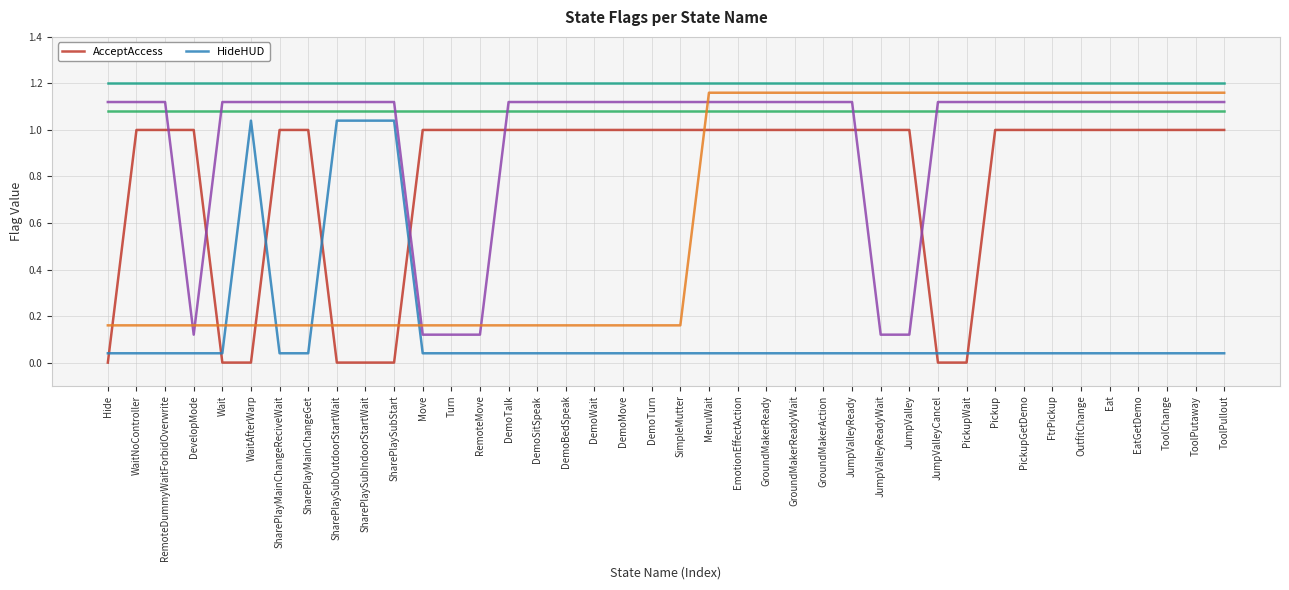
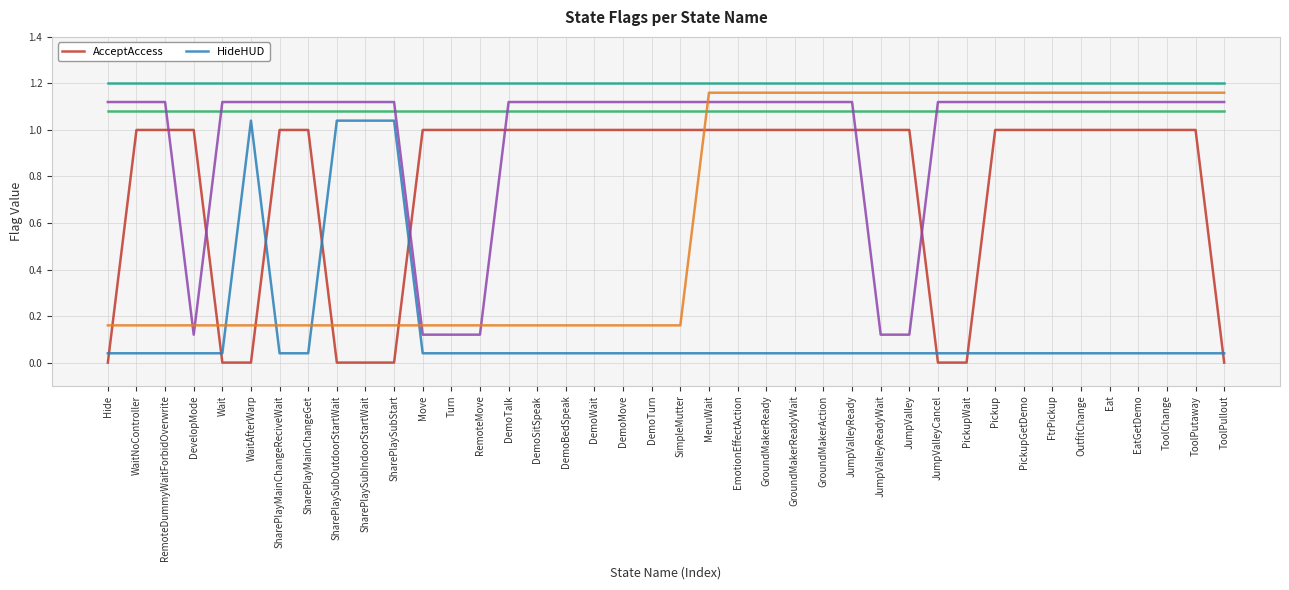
  {
    "AcceptAccess": {
      "Hide": 0,
      "WaitNoController": 1,
      "RemoteDummyWaitForbidOverwrite": 1,
      "DevelopMode": 1,
      "Wait": 0,
      "WaitAfterWarp": 0,
      "SharePlayMainChangeReciveWait": 1,
      "SharePlayMainChangeGet": 1,
      "SharePlaySubOutdoorStartWait": 0,
      "SharePlaySubIndoorStartWait": 0,
      "SharePlaySubStart": 0,
      "Move": 1,
      "Turn": 1,
      "RemoteMove": 1,
      "DemoTalk": 1,
      "DemoSitSpeak": 1,
      "DemoBedSpeak": 1,
      "DemoWait": 1,
      "DemoMove": 1,
      "DemoTurn": 1,
      "SimpleMutter": 1,
      "MenuWait": 1,
      "EmotionEffectAction": 1,
      "GroundMakerReady": 1,
      "GroundMakerReadyWait": 1,
      "GroundMakerAction": 1,
      "JumpValleyReady": 1,
      "JumpValleyReadyWait": 1,
      "JumpValley": 1,
      "JumpValleyCancel": 0,
      "PickupWait": 0,
      "Pickup": 1,
      "PickupGetDemo": 1,
      "FtrPickup": 1,
      "OutfitChange": 1,
      "Eat": 1,
      "EatGetDemo": 1,
      "ToolChange": 1,
      "ToolPutaway": 1,
-     "ToolPullout": 1
+     "ToolPullout": 0
    },
    "HideHUD": {
      "Hide": 0.04,
      "WaitNoController": 0.04,
      "RemoteDummyWaitForbidOverwrite": 0.04,
      "DevelopMode": 0.04,
      "Wait": 0.04,
      "WaitAfterWarp": 1.04,
      "SharePlayMainChangeReciveWait": 0.04,
      "SharePlayMainChangeGet": 0.04,
      "SharePlaySubOutdoorStartWait": 1.04,
      "SharePlaySubIndoorStartWait": 1.04,
      "SharePlaySubStart": 1.04,
      "Move": 0.04,
      "Turn": 0.04,
      "RemoteMove": 0.04,
      "DemoTalk": 0.04,
      "DemoSitSpeak": 0.04,
      "DemoBedSpeak": 0.04,
      "DemoWait": 0.04,
      "DemoMove": 0.04,
      "DemoTurn": 0.04,
      "SimpleMutter": 0.04,
      "MenuWait": 0.04,
      "EmotionEffectAction": 0.04,
      "GroundMakerReady": 0.04,
      "GroundMakerReadyWait": 0.04,
      "GroundMakerAction": 0.04,
      "JumpValleyReady": 0.04,
      "JumpValleyReadyWait": 0.04,
      "JumpValley": 0.04,
      "JumpValleyCancel": 0.04,
      "PickupWait": 0.04,
      "Pickup": 0.04,
      "PickupGetDemo": 0.04,
      "FtrPickup": 0.04,
      "OutfitChange": 0.04,
      "Eat": 0.04,
      "EatGetDemo": 0.04,
      "ToolChange": 0.04,
      "ToolPutaway": 0.04,
      "ToolPullout": 0.04
    }
  }
